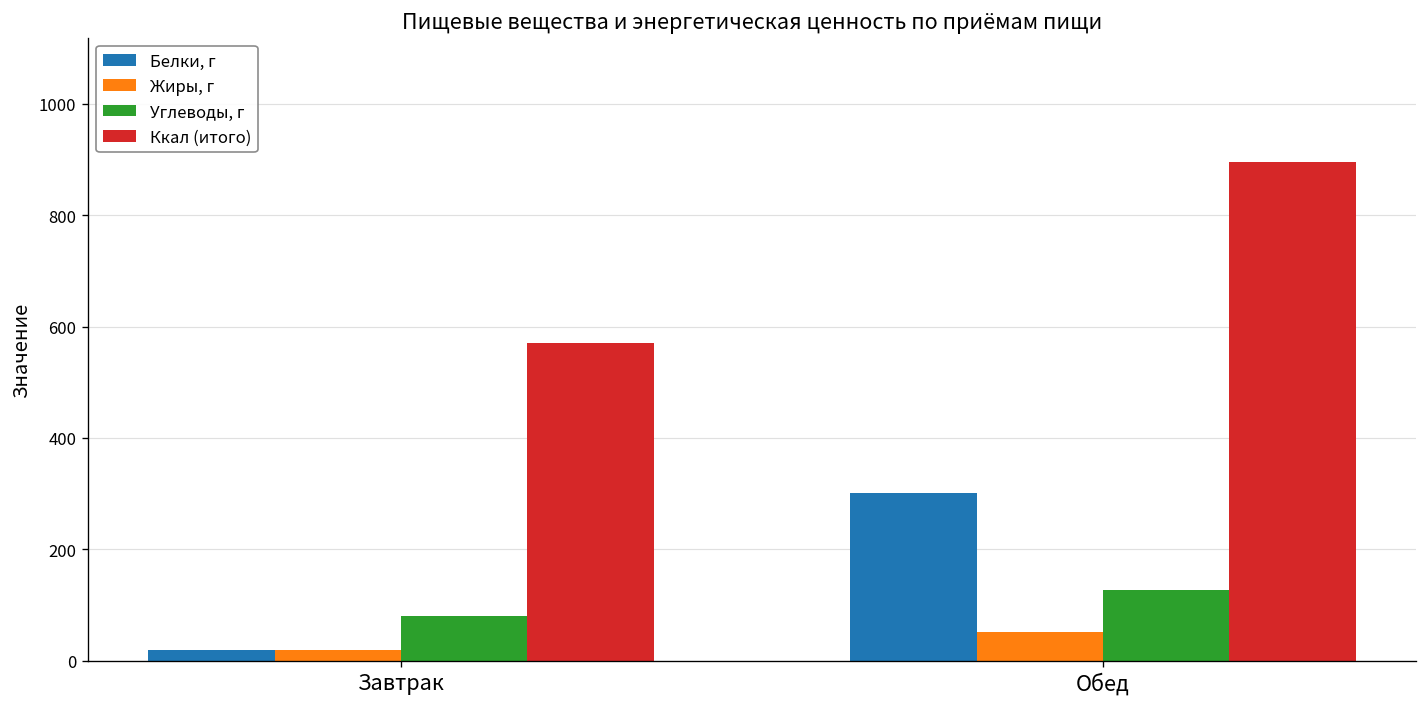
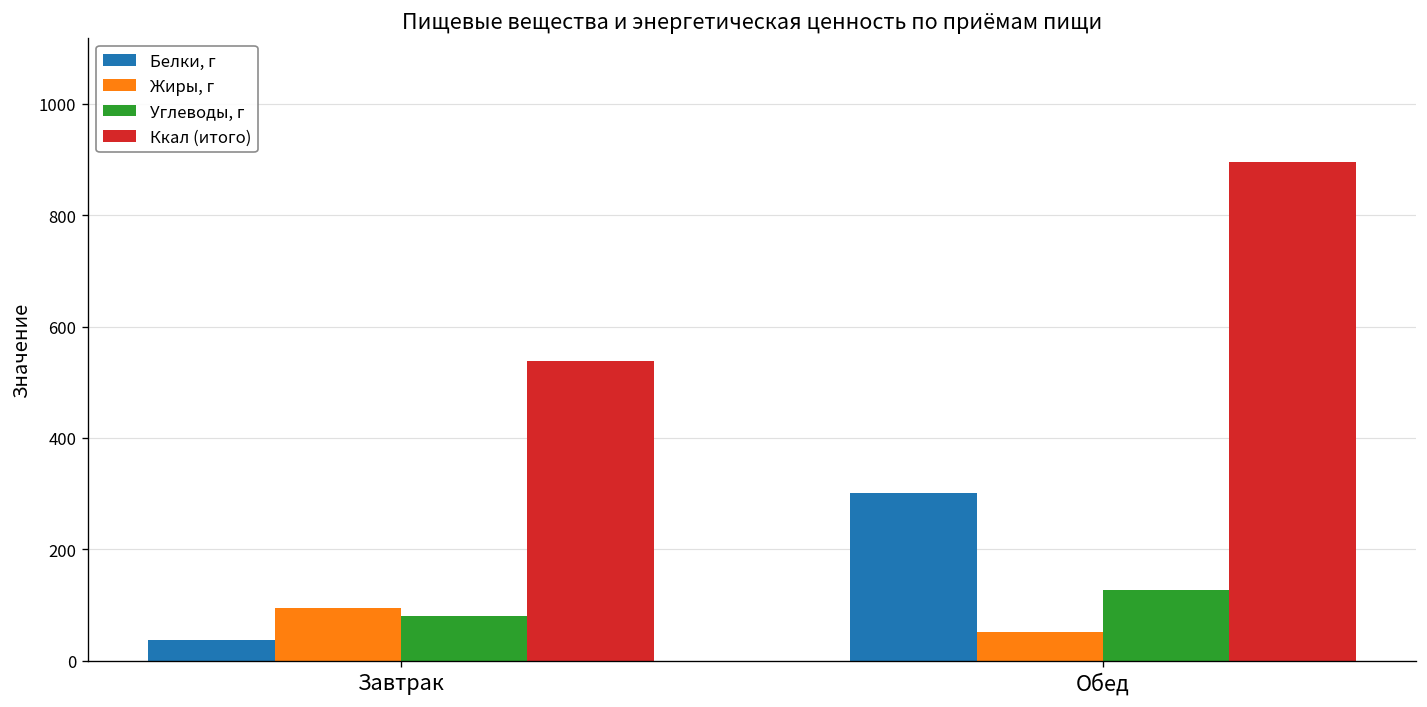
  {
    "Белки, г": {
-     "Завтрак": 20,
+     "Завтрак": 40,
      "Обед": 300
    },
    "Жиры, г": {
-     "Завтрак": 20,
+     "Завтрак": 90,
      "Обед": 50
    },
    "Углеводы, г": {
      "Завтрак": 80,
      "Обед": 130
    },
    "Ккал (итого)": {
-     "Завтрак": 570,
+     "Завтрак": 540,
      "Обед": 890
    }
  }
